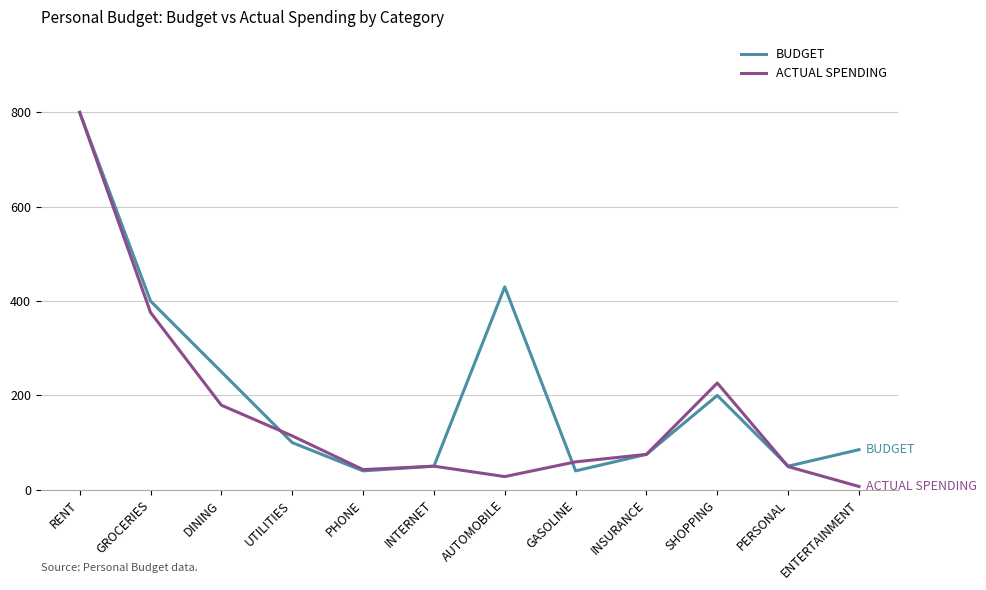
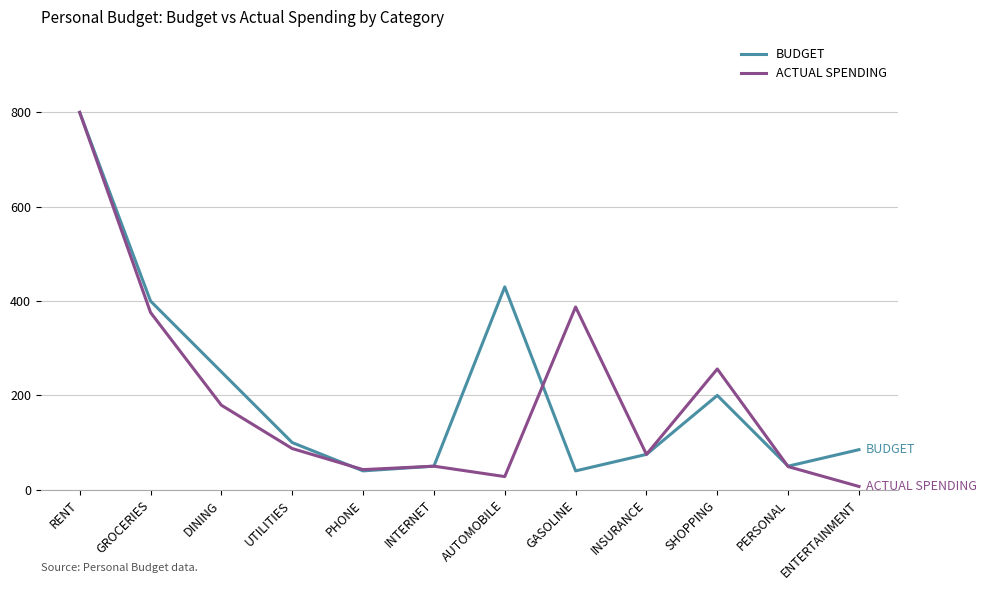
  {
    "BUDGET": {
      "GROCERIES": 400,
      "DINING": 250,
      "UTILITIES": 100,
      "AUTOMOBILE": 430,
      "GASOLINE": 40,
      "SHOPPING": 200,
      "ENTERTAINMENT": 90
    },
    "ACTUAL SPENDING": {
      "GROCERIES": 380,
      "DINING": 180,
-     "UTILITIES": 110,
+     "UTILITIES": 90,
      "AUTOMOBILE": 30,
-     "GASOLINE": 60,
-     "SHOPPING": 230,
+     "GASOLINE": 390,
+     "SHOPPING": 260,
      "ENTERTAINMENT": 10
    }
  }
